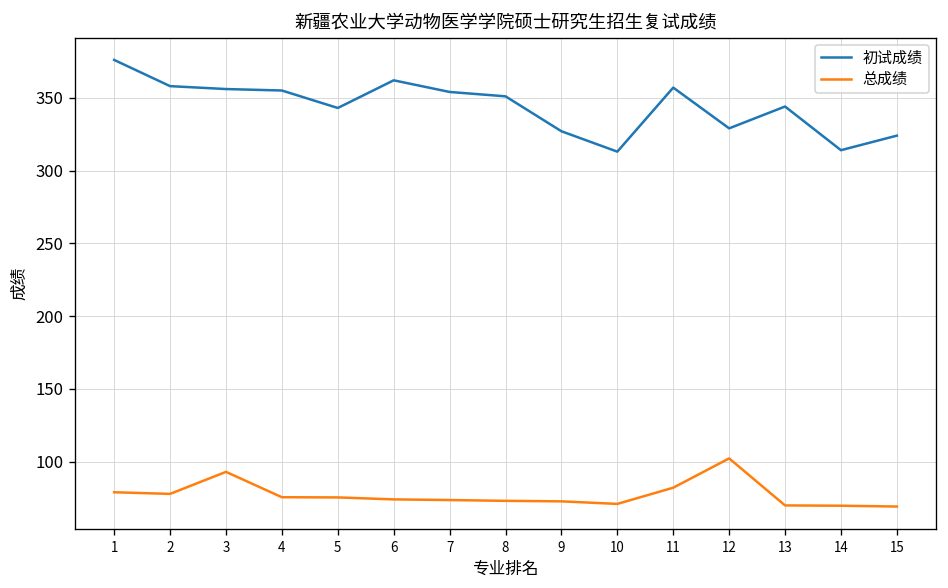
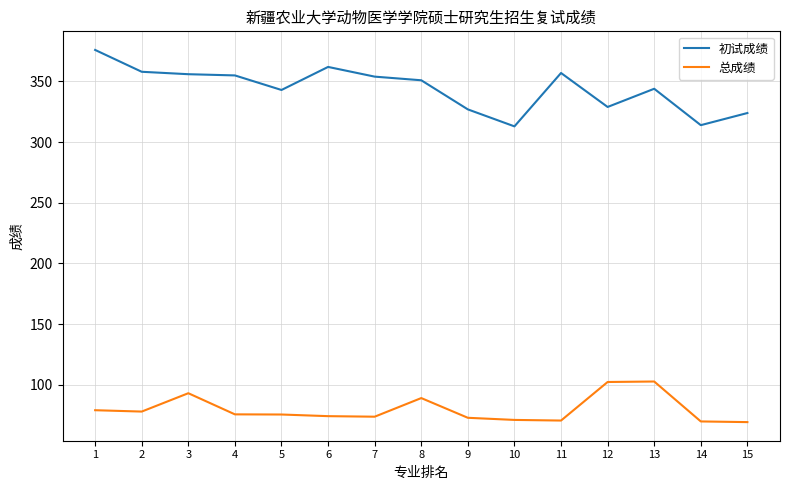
  {
    "初试成绩": {
      "1": 376,
      "2": 358,
      "3": 356,
      "4": 355,
      "5": 343,
      "6": 362,
      "7": 354,
      "8": 351,
      "9": 327,
      "10": 313,
      "11": 357,
      "12": 329,
      "13": 344,
      "14": 314,
      "15": 324
    },
    "总成绩": {
      "1": 79,
      "2": 78,
      "3": 93,
      "4": 76,
      "5": 75,
      "6": 74,
      "7": 74,
-     "8": 73,
+     "8": 89,
      "9": 73,
      "10": 71,
-     "11": 82,
+     "11": 71,
      "12": 102,
-     "13": 70,
+     "13": 103,
      "14": 70,
      "15": 69
    }
  }
